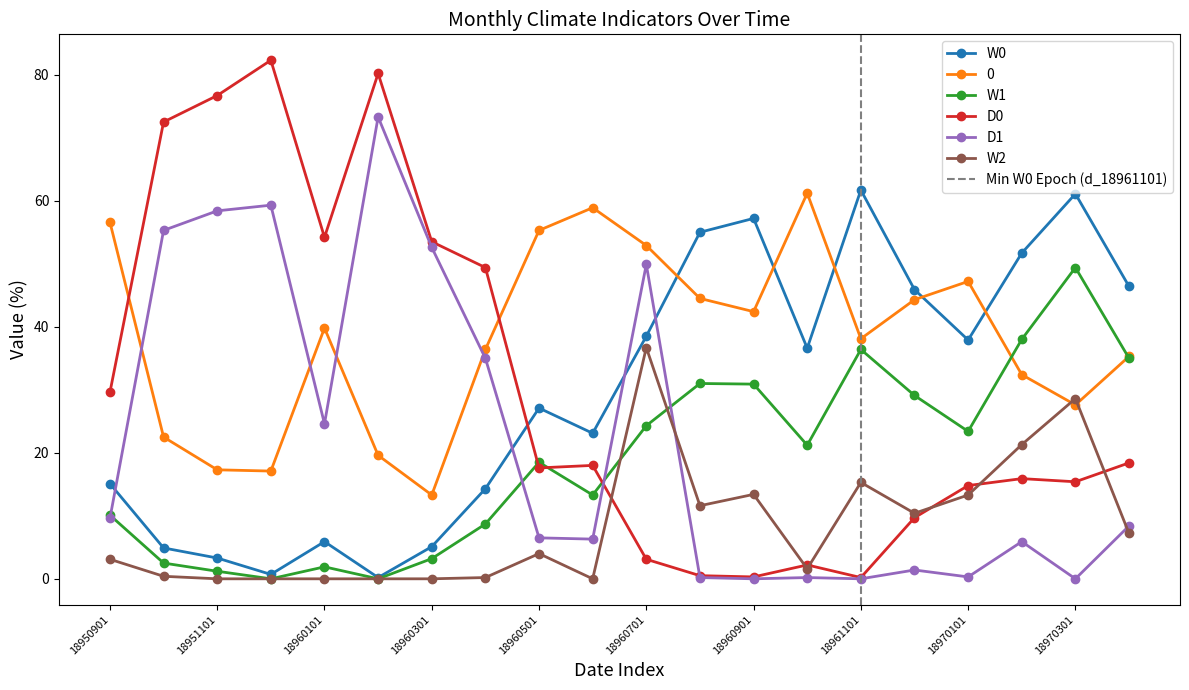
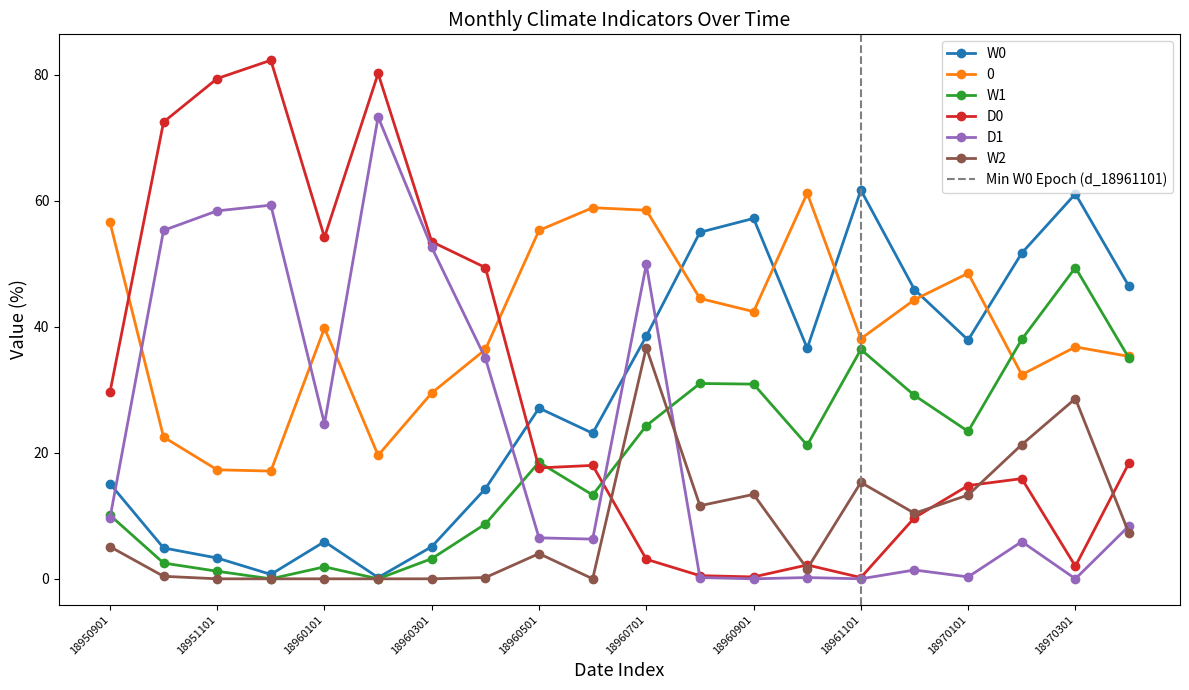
  {
    "W0": {
      "18950901": 15,
      "18951101": 3,
      "18960101": 6,
      "18960301": 5,
      "18960501": 27,
      "18960701": 39,
      "18960901": 57,
      "18961101": 62,
      "18970101": 38,
      "18970301": 61
    },
    "0": {
      "18950901": 57,
      "18951101": 17,
      "18960101": 40,
-     "18960301": 13,
+     "18960301": 30,
      "18960501": 55,
-     "18960701": 53,
+     "18960701": 59,
      "18960901": 42,
      "18961101": 38,
-     "18970101": 47,
-     "18970301": 28
+     "18970101": 49,
+     "18970301": 37
    },
    "W1": {
      "18950901": 10,
      "18951101": 1,
      "18960101": 2,
      "18960301": 3,
      "18960501": 19,
      "18960701": 24,
      "18960901": 31,
      "18961101": 36,
      "18970101": 23,
      "18970301": 49
    },
    "D0": {
      "18950901": 30,
-     "18951101": 77,
+     "18951101": 79,
      "18960101": 54,
      "18960301": 54,
      "18960501": 18,
      "18960701": 3,
      "18970101": 15,
-     "18970301": 15
+     "18970301": 2
    },
    "D1": {
      "18950901": 10,
      "18951101": 58,
      "18960101": 25,
      "18960301": 53,
      "18960501": 7,
      "18960701": 50,
      "18970101": 0,
      "18970301": 0
    },
    "W2": {
-     "18950901": 3,
+     "18950901": 5,
      "18951101": 0,
      "18960101": 0,
      "18960301": 0,
      "18960501": 4,
      "18960701": 37,
      "18960901": 13,
      "18961101": 15,
      "18970101": 13,
      "18970301": 29
    }
  }
